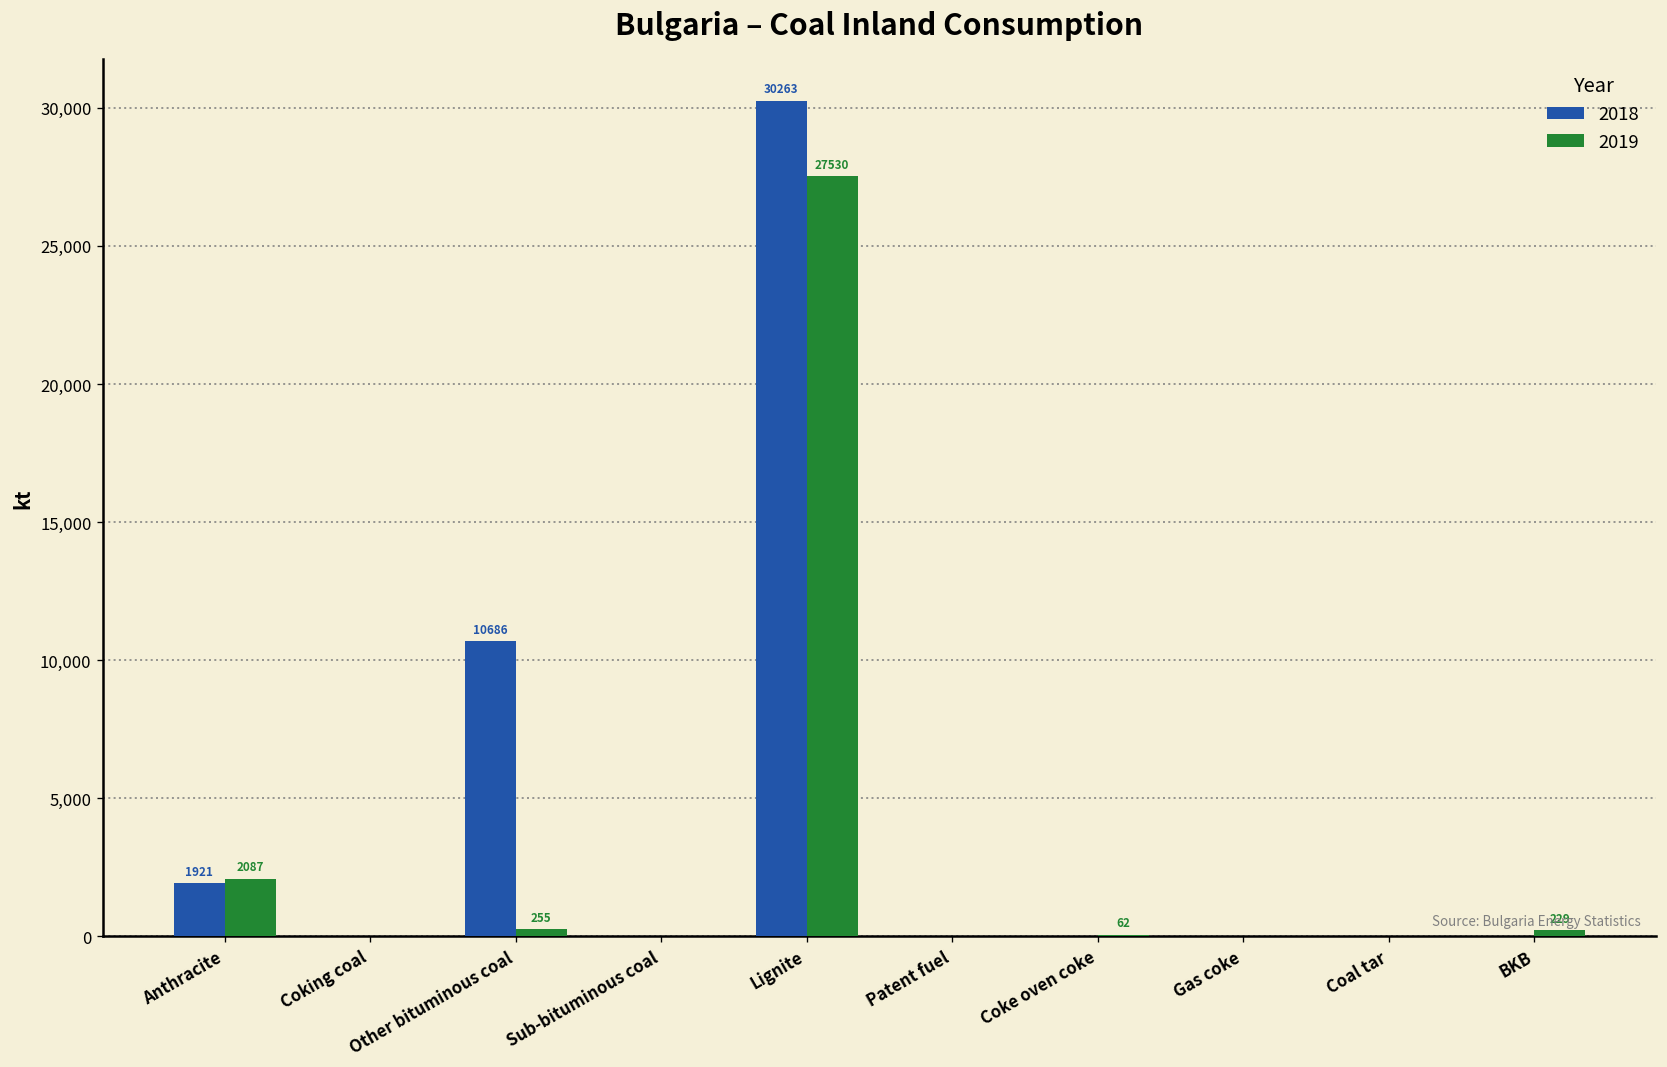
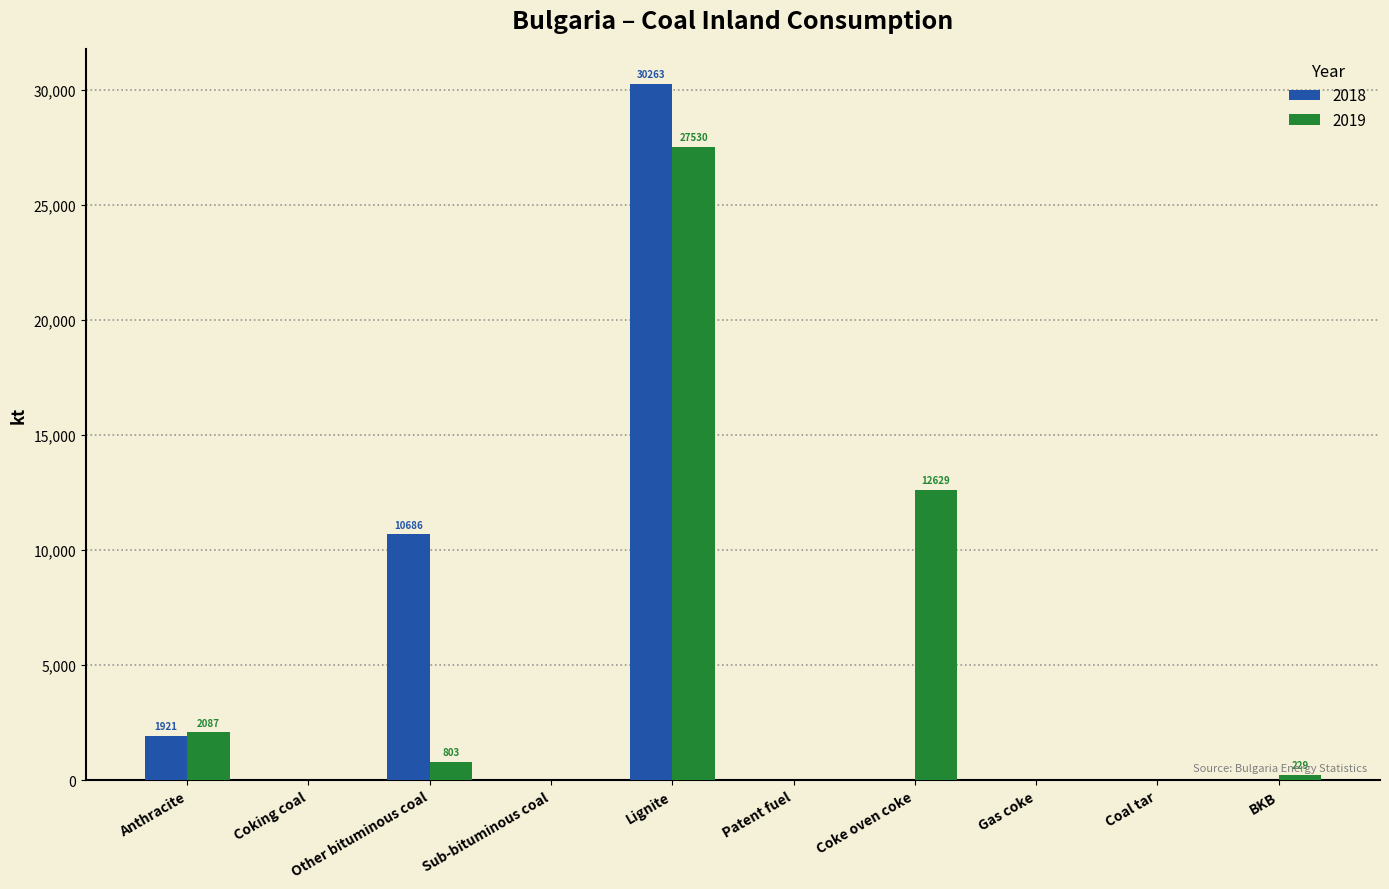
  {
    "2018": {
      "Anthracite": 1921,
      "Other bituminous coal": 10686,
      "Lignite": 30263
    },
    "2019": {
      "Anthracite": 2087,
-     "Other bituminous coal": 255,
+     "Other bituminous coal": 803,
      "Lignite": 27530,
-     "Coke oven coke": 62
+     "Coke oven coke": 12629
    }
  }
